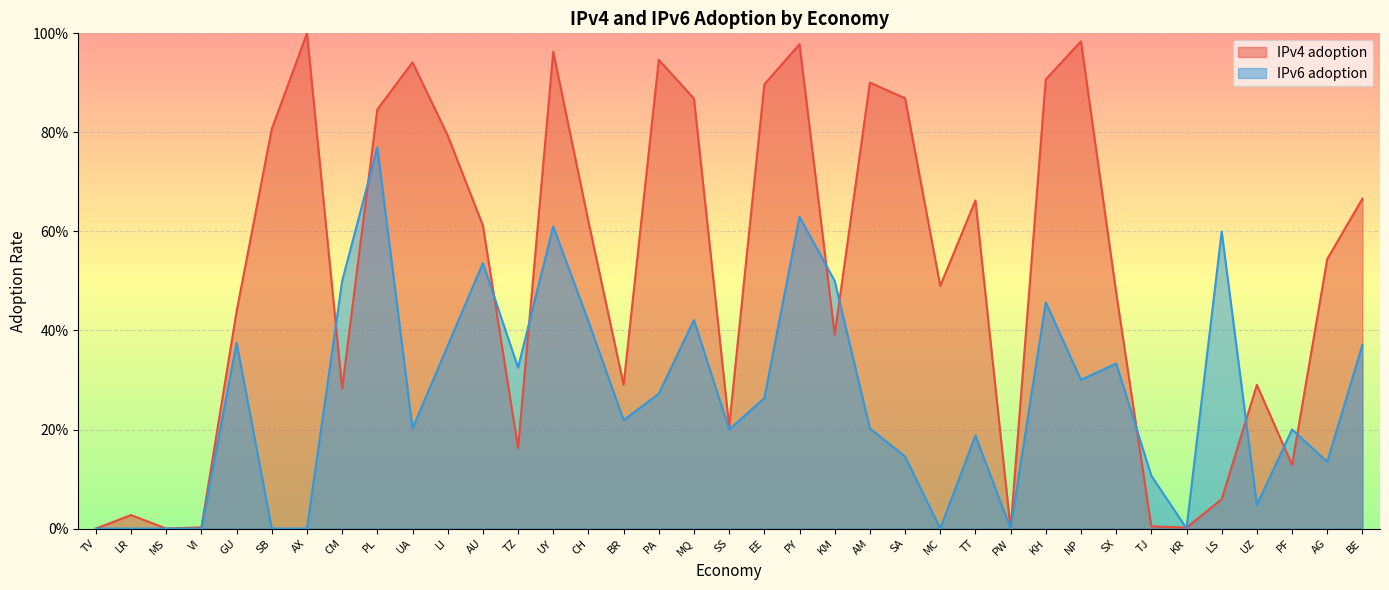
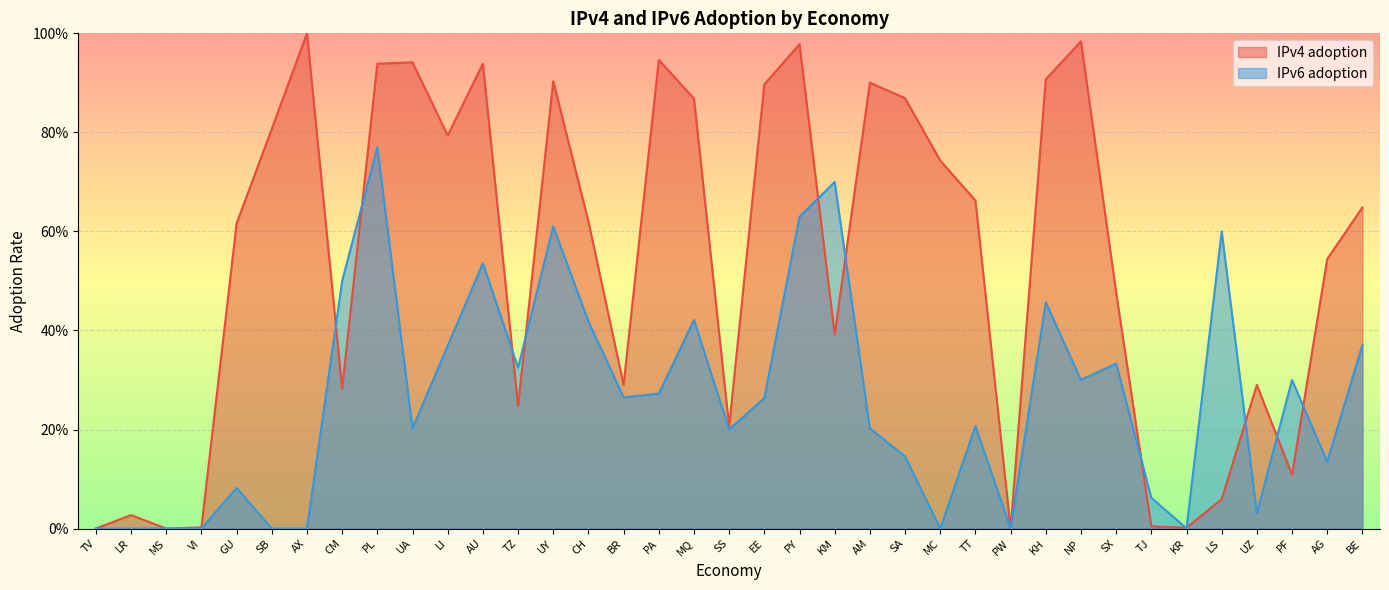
  {
    "IPv4 adoption": {
      "LR": "3%",
-     "GU": "44%",
+     "GU": "62%",
      "SB": "81%",
      "AX": "100%",
      "CM": "28%",
-     "PL": "85%",
+     "PL": "94%",
      "UA": "94%",
      "LI": "79%",
-     "AU": "61%",
-     "TZ": "16%",
-     "UY": "96%",
+     "AU": "94%",
+     "TZ": "25%",
+     "UY": "90%",
      "CH": "62%",
      "BR": "29%",
      "PA": "95%",
      "MQ": "87%",
      "SS": "21%",
      "EE": "90%",
      "PY": "98%",
      "KM": "39%",
      "AM": "90%",
      "SA": "87%",
-     "MC": "49%",
+     "MC": "74%",
      "TT": "66%",
      "KH": "91%",
      "NP": "98%",
      "SX": "48%",
      "TJ": "0%",
      "LS": "6%",
      "UZ": "29%",
-     "PF": "13%",
+     "PF": "11%",
      "AG": "54%",
-     "BE": "67%"
+     "BE": "65%"
    },
    "IPv6 adoption": {
      "LR": "0%",
-     "GU": "38%",
+     "GU": "8%",
      "SB": "0%",
      "AX": "0%",
      "CM": "50%",
      "PL": "77%",
      "UA": "20%",
      "LI": "37%",
      "AU": "54%",
      "TZ": "33%",
      "UY": "61%",
      "CH": "42%",
-     "BR": "22%",
+     "BR": "27%",
      "PA": "27%",
      "MQ": "42%",
      "SS": "20%",
      "EE": "26%",
      "PY": "63%",
-     "KM": "50%",
+     "KM": "70%",
      "AM": "20%",
      "SA": "15%",
      "MC": "0%",
-     "TT": "19%",
+     "TT": "21%",
      "KH": "46%",
      "NP": "30%",
      "SX": "33%",
-     "TJ": "11%",
+     "TJ": "6%",
      "LS": "60%",
-     "UZ": "5%",
-     "PF": "20%",
+     "UZ": "3%",
+     "PF": "30%",
      "AG": "13%",
      "BE": "37%"
    }
  }
